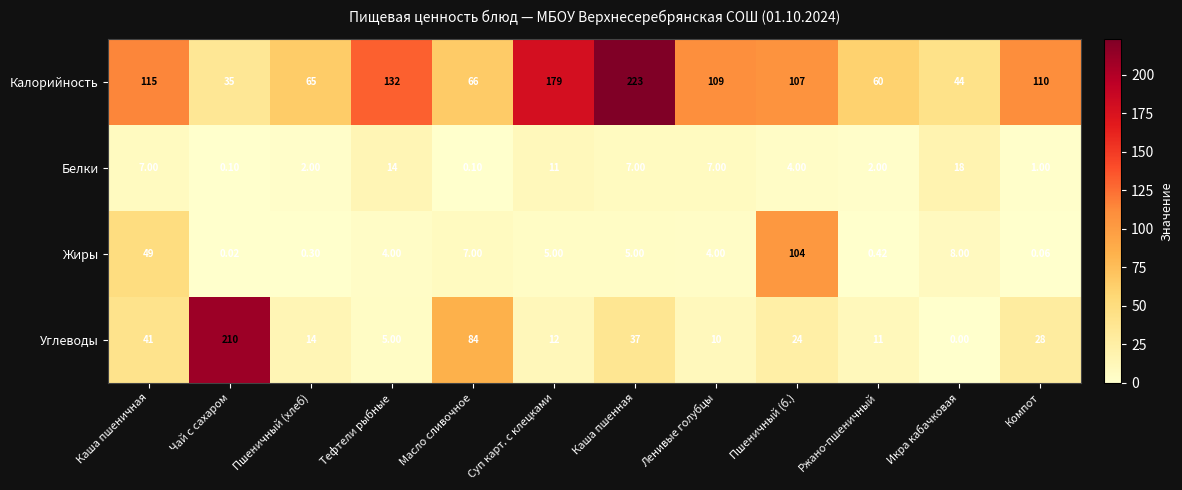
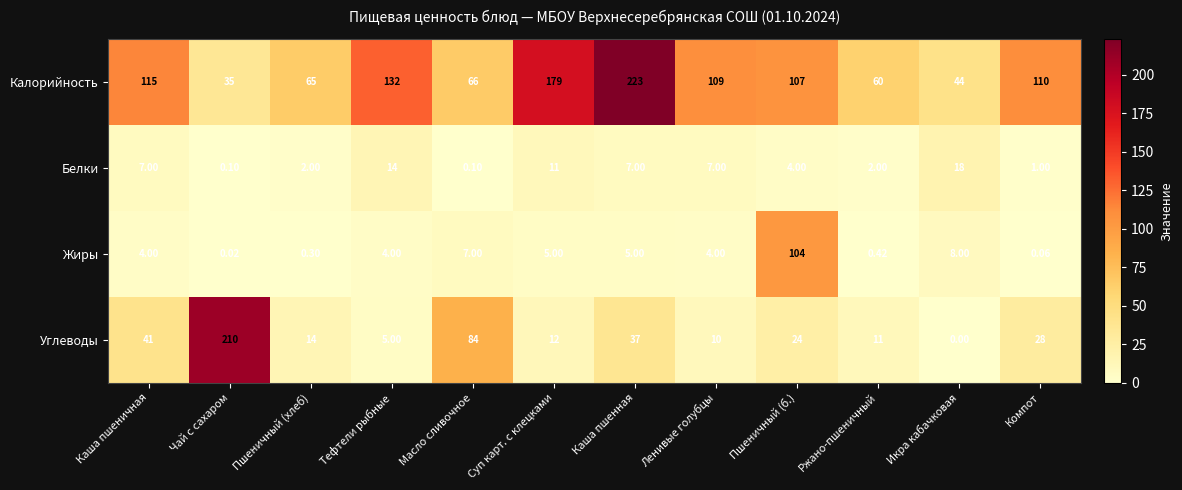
  {
    "Калорийность": {
      "Каша пшеничная": 115,
      "Чай с сахаром": 35,
      "Пшеничный (хлеб)": 65,
      "Тефтели рыбные": 132,
      "Масло сливочное": 66,
      "Суп карт. с клецками": 179,
      "Каша пшенная": 223,
      "Ленивые голубцы": 109,
      "Пшеничный (б.)": 107,
      "Ржано-пшеничный": 60,
      "Икра кабачковая": 44,
      "Компот": 110
    },
    "Белки": {
      "Каша пшеничная": 7.00,
      "Чай с сахаром": 0.10,
      "Пшеничный (хлеб)": 2.00,
      "Тефтели рыбные": 14,
      "Масло сливочное": 0.10,
      "Суп карт. с клецками": 11,
      "Каша пшенная": 7.00,
      "Ленивые голубцы": 7.00,
      "Пшеничный (б.)": 4.00,
      "Ржано-пшеничный": 2.00,
      "Икра кабачковая": 18,
      "Компот": 1.00
    },
    "Жиры": {
-     "Каша пшеничная": 49,
+     "Каша пшеничная": 4.00,
      "Чай с сахаром": 0.02,
      "Пшеничный (хлеб)": 0.30,
      "Тефтели рыбные": 4.00,
      "Масло сливочное": 7.00,
      "Суп карт. с клецками": 5.00,
      "Каша пшенная": 5.00,
      "Ленивые голубцы": 4.00,
      "Пшеничный (б.)": 104,
      "Ржано-пшеничный": 0.42,
      "Икра кабачковая": 8.00,
      "Компот": 0.06
    },
    "Углеводы": {
      "Каша пшеничная": 41,
      "Чай с сахаром": 210,
      "Пшеничный (хлеб)": 14,
      "Тефтели рыбные": 5.00,
      "Масло сливочное": 84,
      "Суп карт. с клецками": 12,
      "Каша пшенная": 37,
      "Ленивые голубцы": 10,
      "Пшеничный (б.)": 24,
      "Ржано-пшеничный": 11,
      "Икра кабачковая": 0.00,
      "Компот": 28
    }
  }
